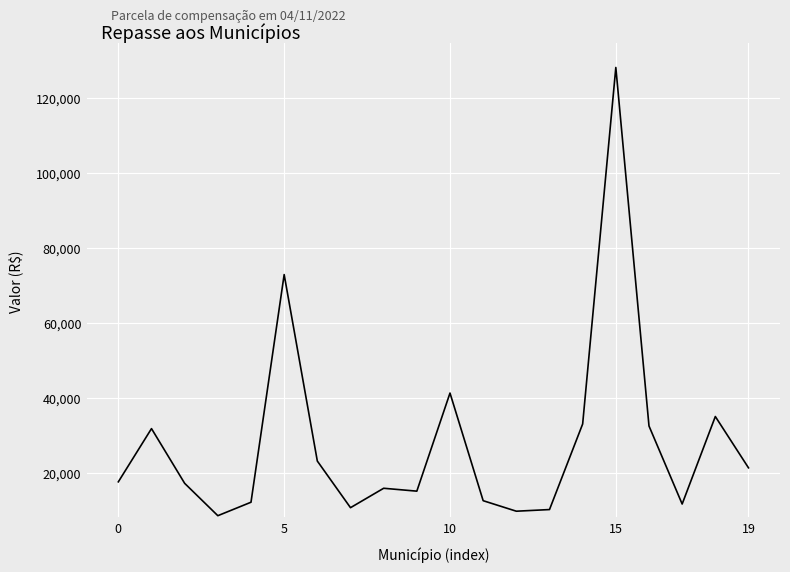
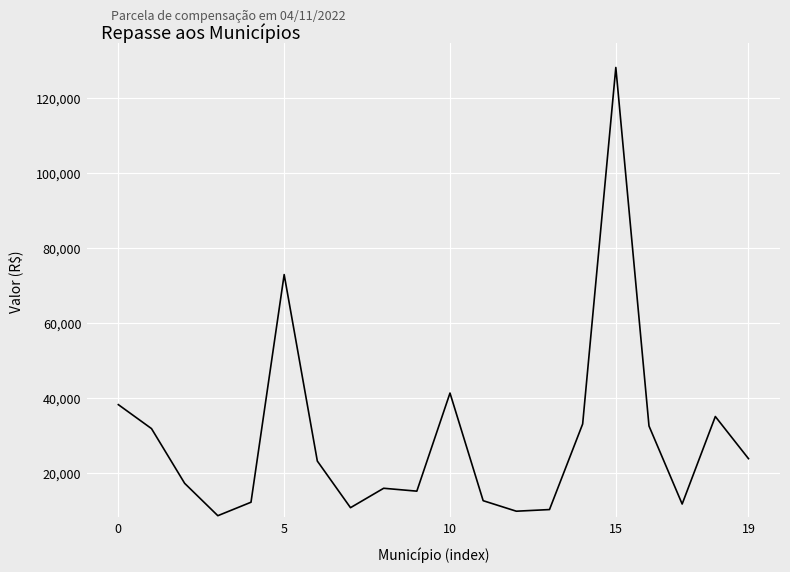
  {
-   "0": "18,000",
+   "0": "38,000",
    "5": "73,000",
    "10": "41,000",
    "15": "128,000",
-   "19": "21,000"
+   "19": "24,000"
  }
